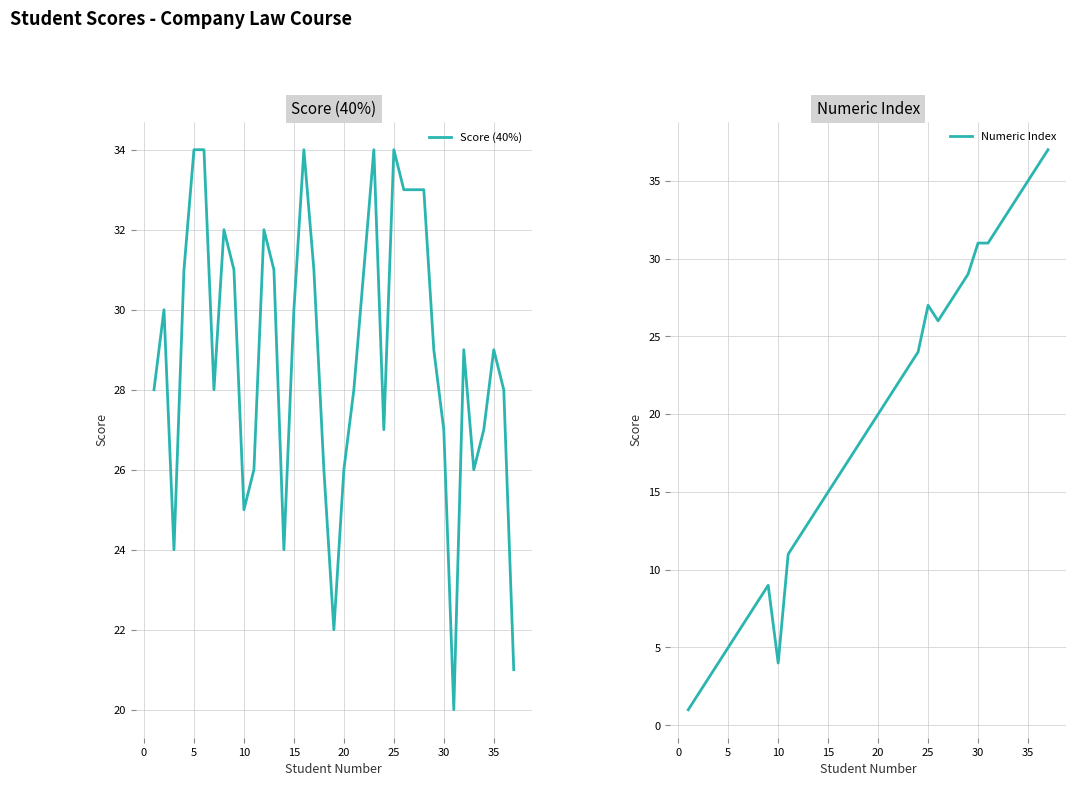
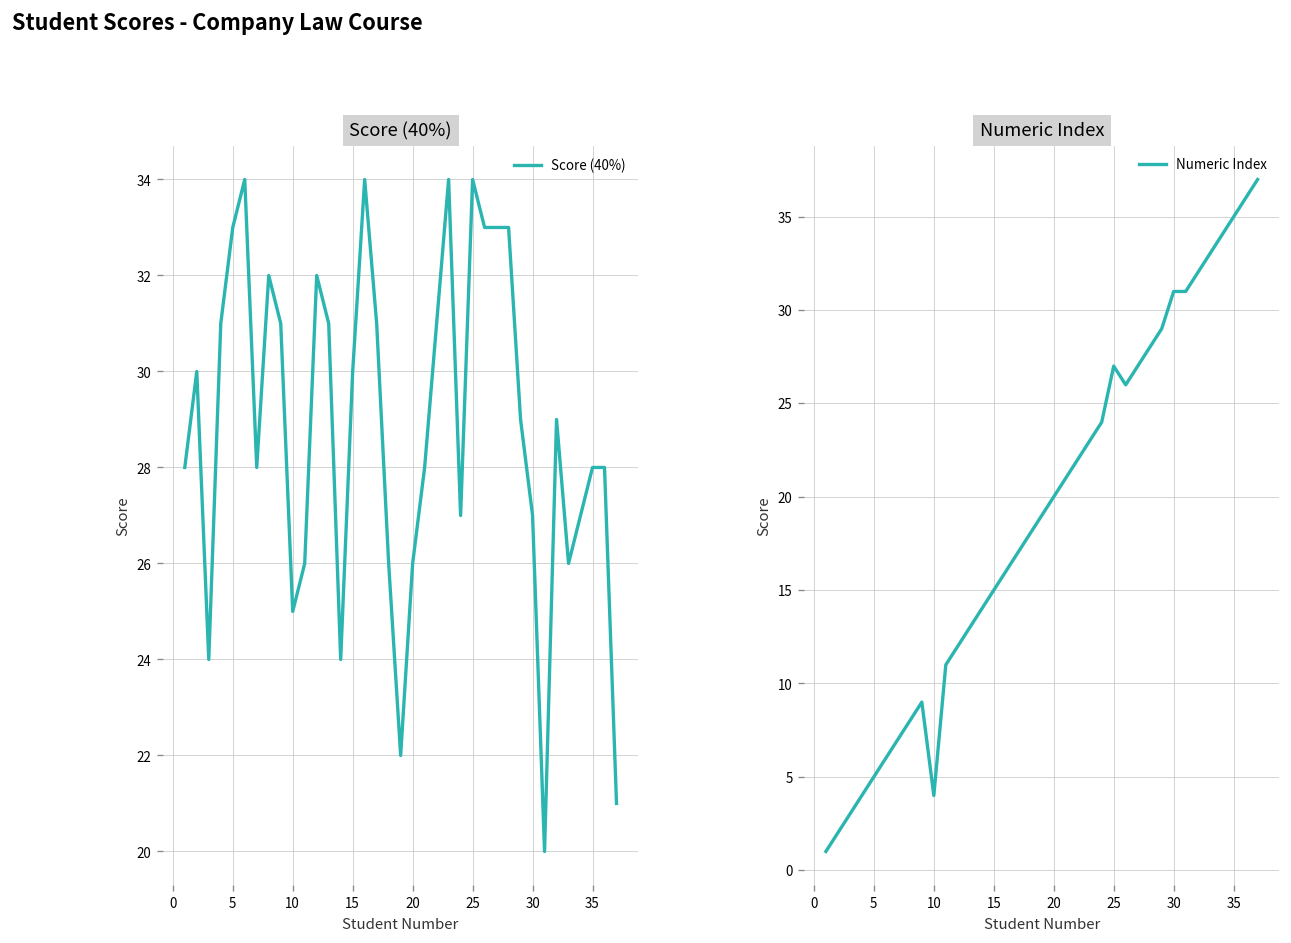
  {
    "Score (40%)": {
-     "5": 34,
+     "5": 33,
      "10": 25,
      "15": 30,
      "20": 26,
      "25": 34,
      "30": 27,
-     "35": 29
+     "35": 28
    },
    "Numeric Index": {
      "5": 5.0,
      "10": 4.0,
      "15": 15.0,
      "20": 20.0,
      "25": 27.0,
      "30": 31.0,
      "35": 35.0
    }
  }
